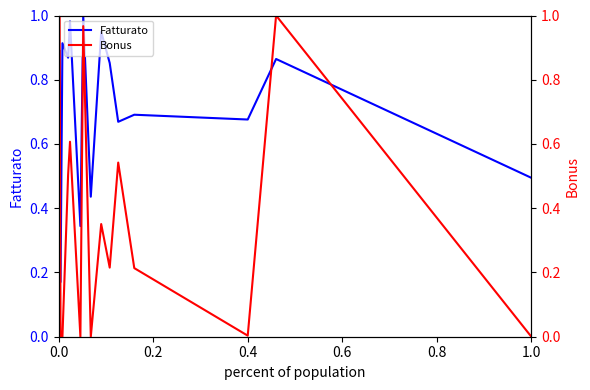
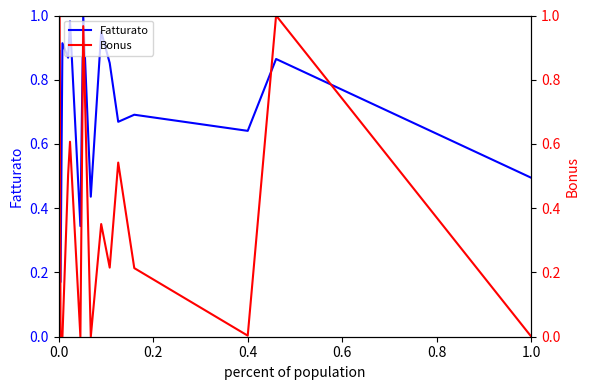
  {
    "Fatturato": {
-     "0.4": 0.68,
+     "0.4": 0.64,
      "1.0": 0.49
    },
    "Bonus": {
      "0.4": 0.00,
      "1.0": 0.00
    }
  }
